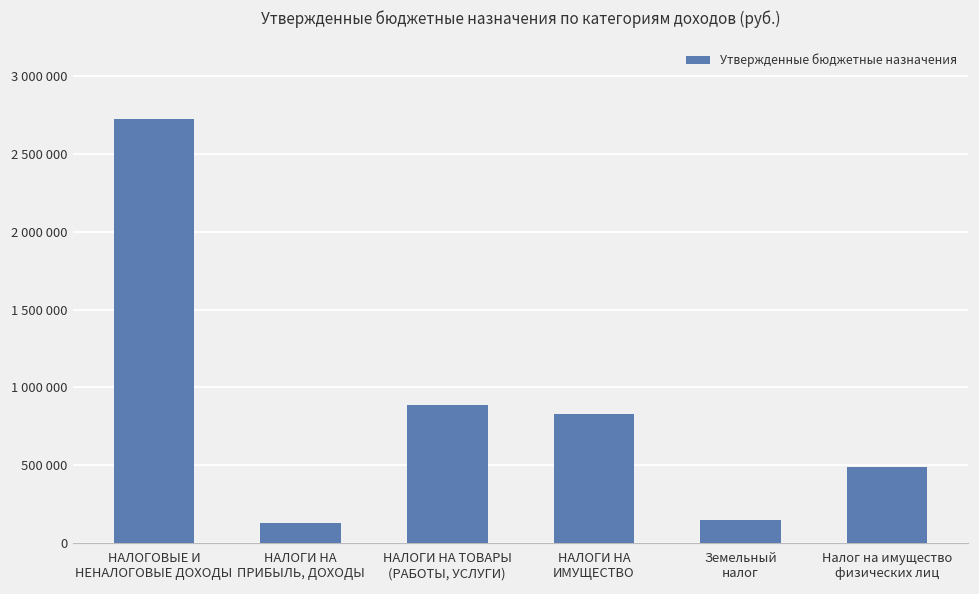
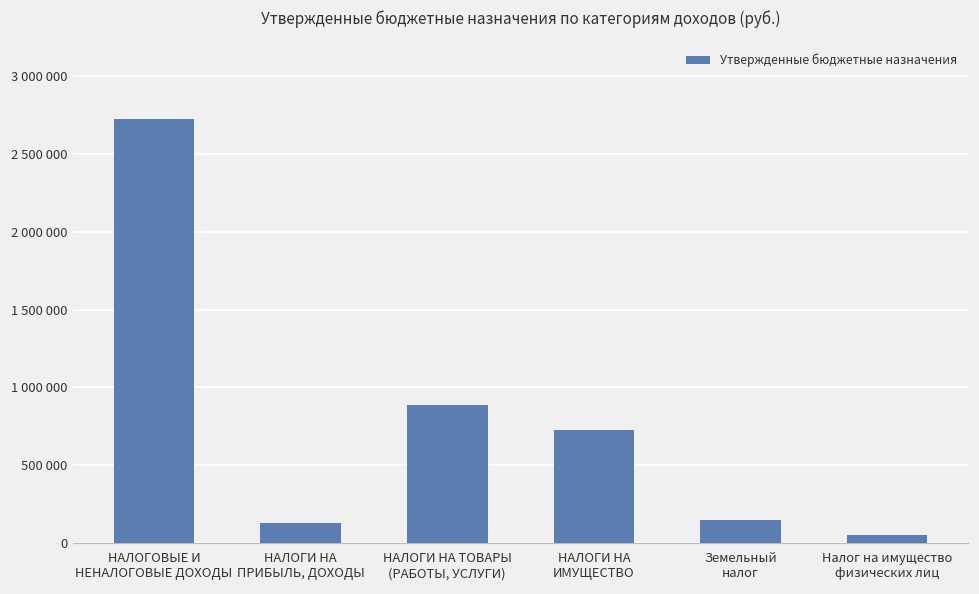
  {
    "НАЛОГОВЫЕ И НЕНАЛОГОВЫЕ ДОХОДЫ": 2720000,
    "НАЛОГИ НА ПРИБЫЛЬ, ДОХОДЫ": 130000,
    "НАЛОГИ НА ТОВАРЫ (РАБОТЫ, УСЛУГИ)": 890000,
-   "НАЛОГИ НА ИМУЩЕСТВО": 830000,
+   "НАЛОГИ НА ИМУЩЕСТВО": 730000,
    "Земельный налог": 150000,
-   "Налог на имущество физических лиц": 490000
+   "Налог на имущество физических лиц": 50000
  }
